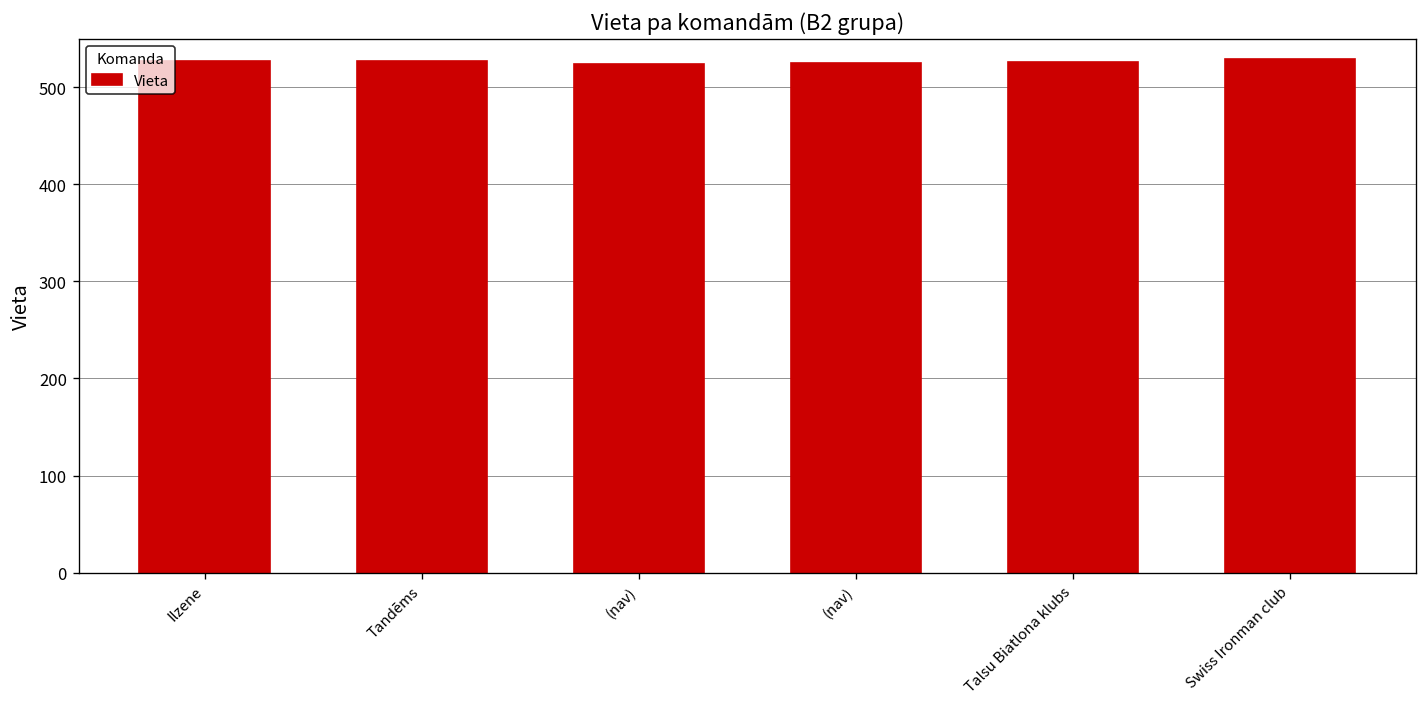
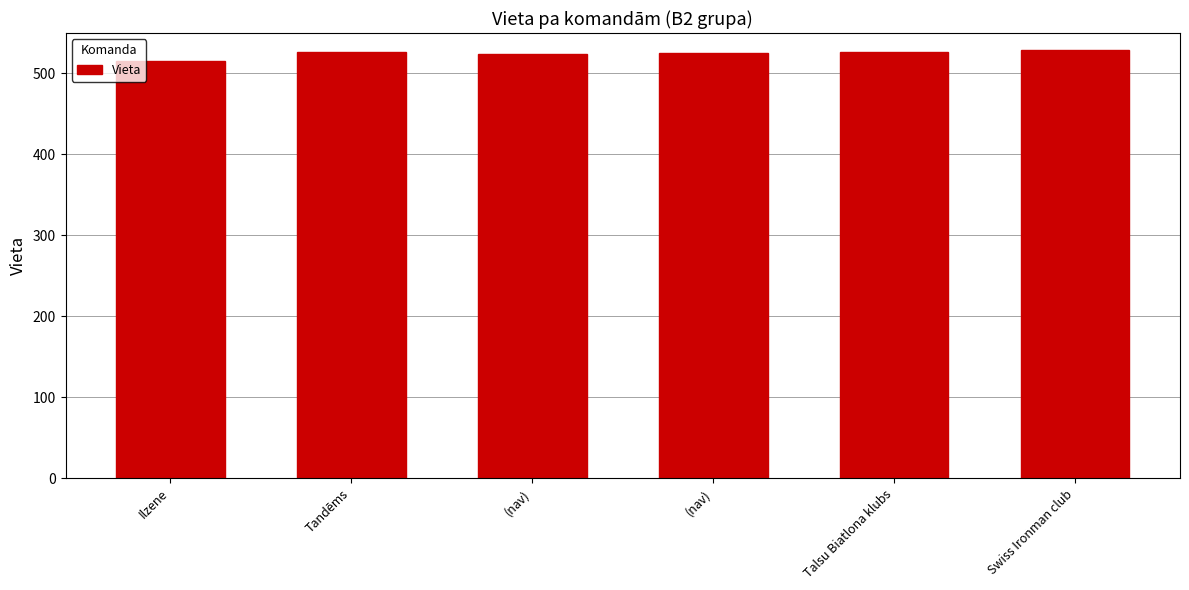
  {
-   "Ilzene": 530,
+   "Ilzene": 520,
    "Tandēms": 530,
    "Talsu Biatlona klubs": 530,
    "Swiss Ironman club": 530
  }
